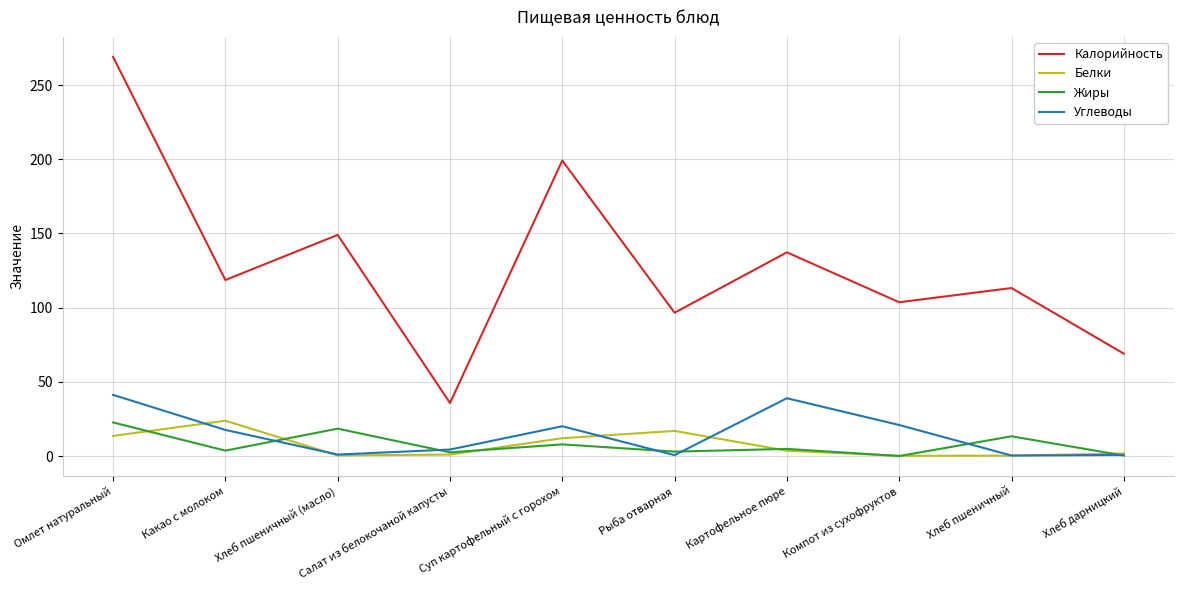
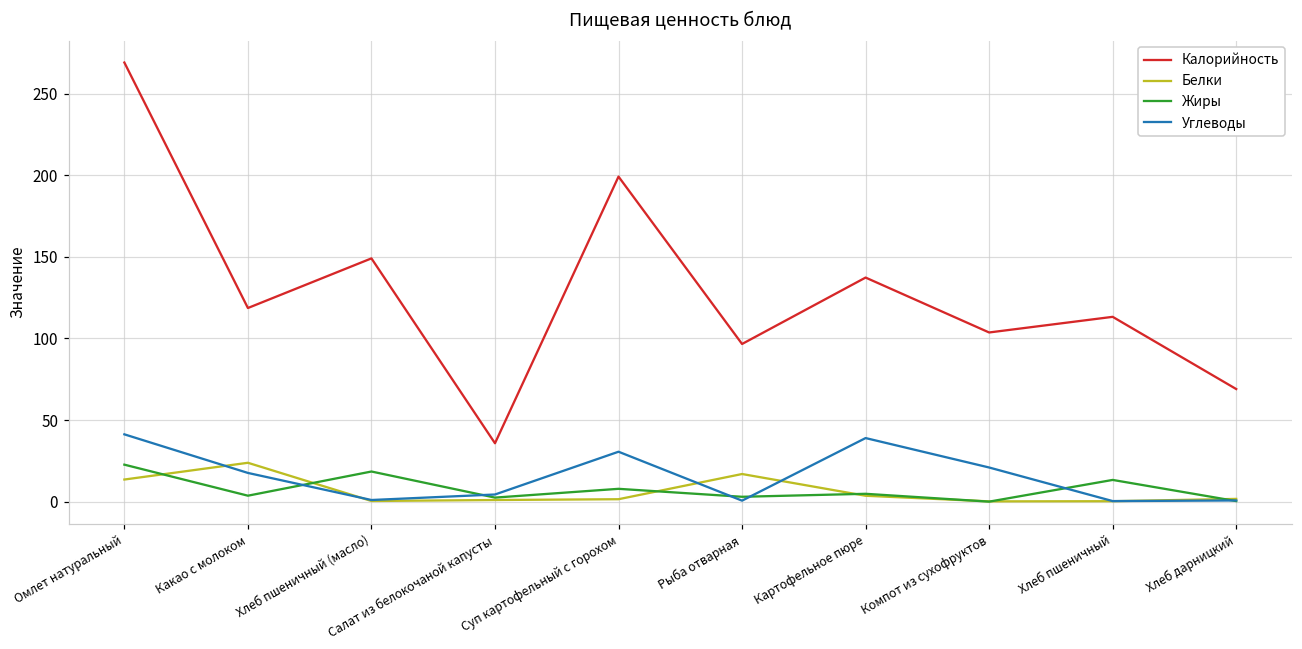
  {
    "Калорийность": {
      "Омлет натуральный": 269,
      "Какао с молоком": 119,
      "Хлеб пшеничный (масло)": 149,
      "Салат из белокочаной капусты": 36,
      "Суп картофельный с горохом": 199,
      "Рыба отварная": 97,
      "Картофельное пюре": 137,
      "Компот из сухофруктов": 104,
      "Хлеб пшеничный": 113,
      "Хлеб дарницкий": 69
    },
    "Белки": {
      "Омлет натуральный": 14,
      "Какао с молоком": 24,
-     "Суп картофельный с горохом": 12,
+     "Суп картофельный с горохом": 1,
      "Рыба отварная": 17
    },
    "Жиры": {
      "Омлет натуральный": 23,
      "Какао с молоком": 4,
      "Хлеб пшеничный (масло)": 18,
      "Суп картофельный с горохом": 8,
      "Рыба отварная": 3,
      "Хлеб пшеничный": 13
    },
    "Углеводы": {
      "Омлет натуральный": 41,
      "Какао с молоком": 18,
      "Салат из белокочаной капусты": 4,
-     "Суп картофельный с горохом": 20,
+     "Суп картофельный с горохом": 31,
      "Рыба отварная": 1,
      "Картофельное пюре": 39,
      "Компот из сухофруктов": 21
    }
  }
